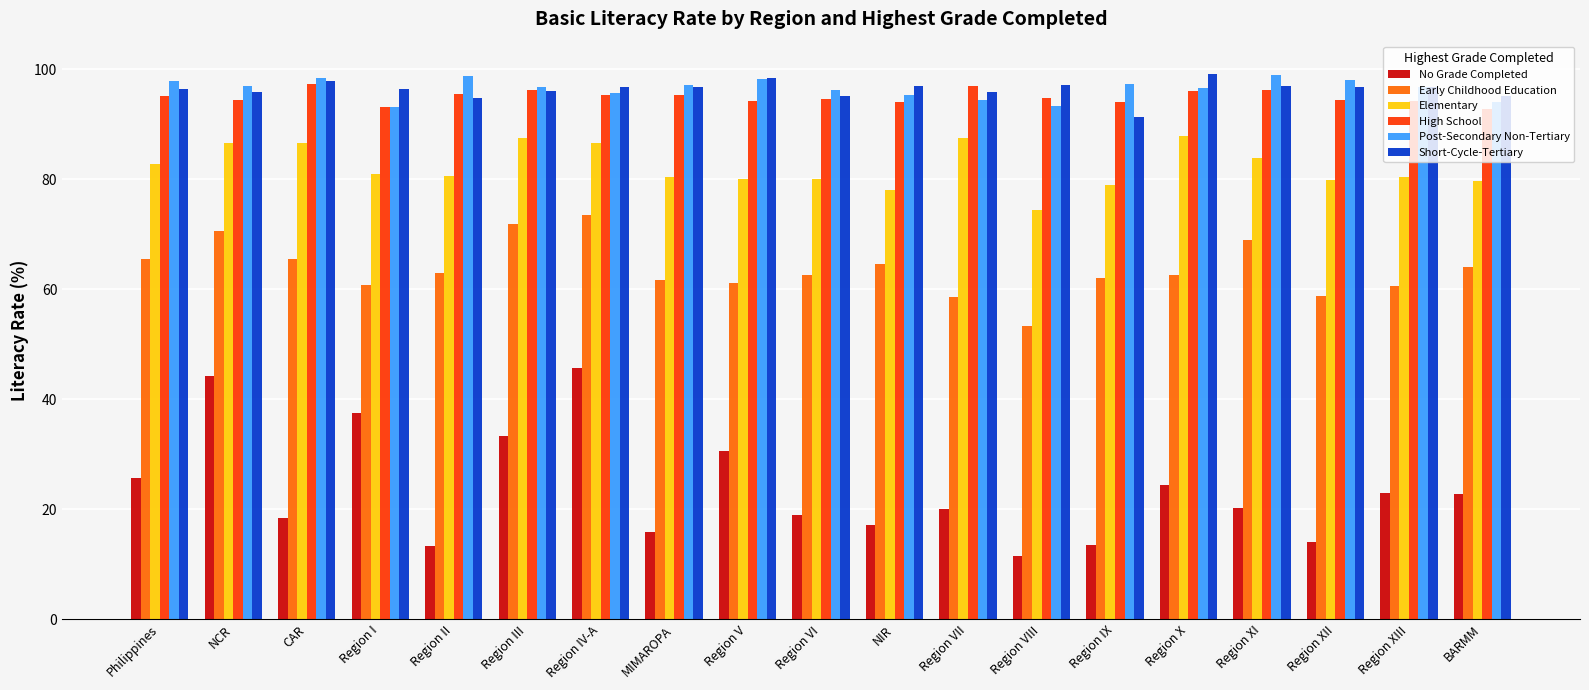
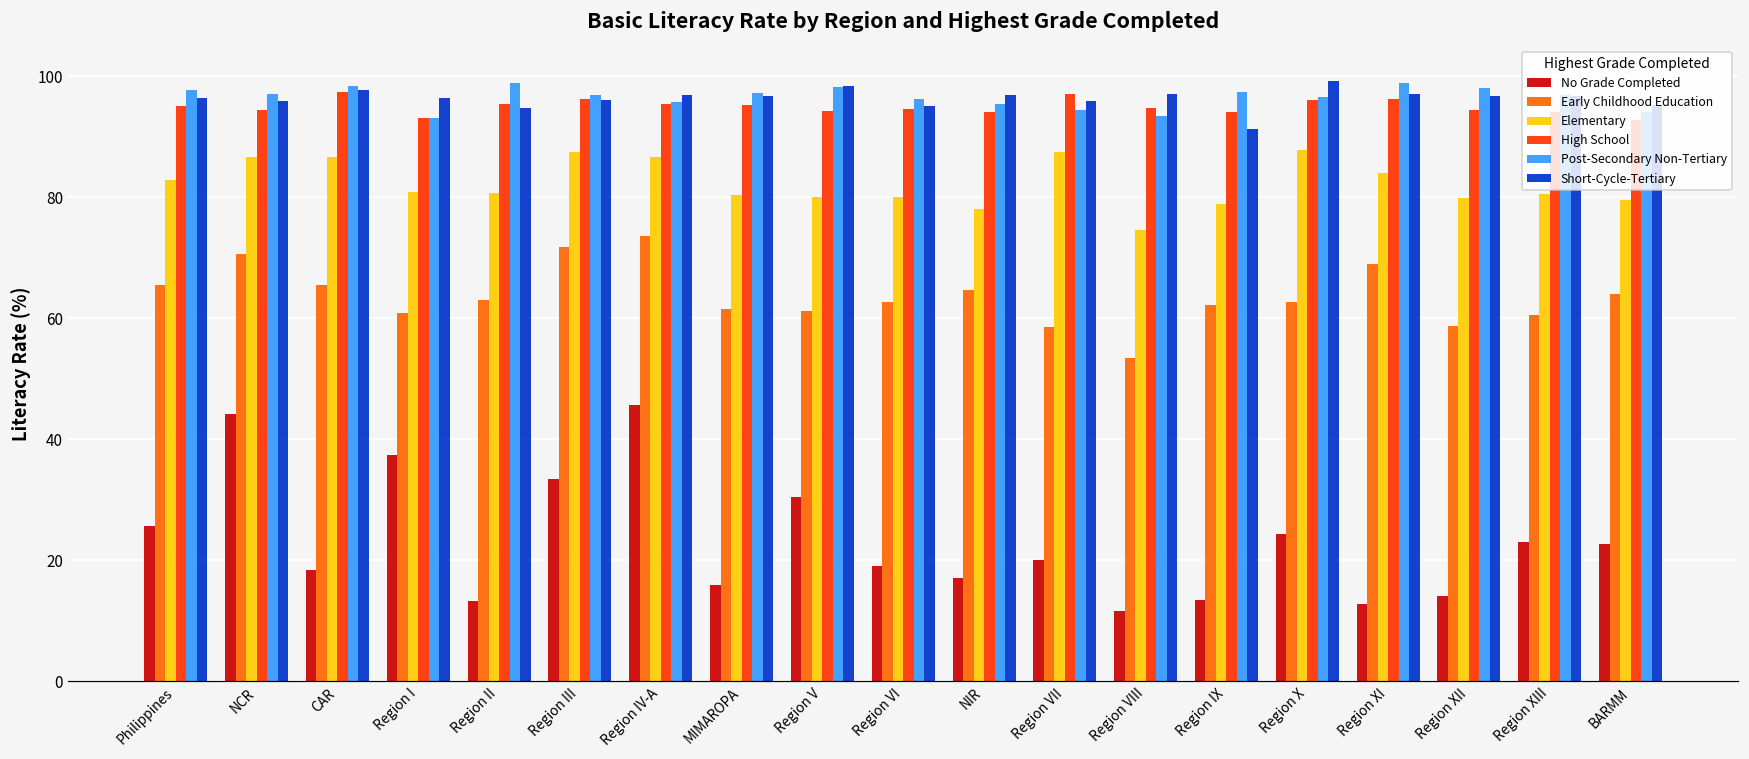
  {
    "No Grade Completed": {
      "Philippines": 26,
      "NCR": 44,
      "CAR": 18,
      "Region I": 37,
      "Region II": 13,
      "Region III": 33,
      "Region IV-A": 46,
      "MIMAROPA": 16,
      "Region V": 31,
      "Region VI": 19,
      "NIR": 17,
      "Region VII": 20,
      "Region VIII": 12,
      "Region IX": 13,
      "Region X": 24,
-     "Region XI": 20,
+     "Region XI": 13,
      "Region XII": 14,
      "Region XIII": 23,
      "BARMM": 23
    },
    "Elementary": {
      "Philippines": 83,
      "NCR": 87,
      "CAR": 87,
      "Region I": 81,
      "Region II": 81,
      "Region III": 87,
      "Region IV-A": 87,
      "MIMAROPA": 80,
      "Region V": 80,
      "Region VI": 80,
      "NIR": 78,
      "Region VII": 88,
      "Region VIII": 74,
      "Region IX": 79,
      "Region X": 88,
      "Region XI": 84,
      "Region XII": 80,
      "Region XIII": 80,
      "BARMM": 80
    },
    "Post-Secondary Non-Tertiary": {
      "Philippines": 98,
      "NCR": 97,
      "CAR": 98,
      "Region I": 93,
      "Region II": 99,
      "Region III": 97,
      "Region IV-A": 96,
      "MIMAROPA": 97,
      "Region V": 98,
      "Region VI": 96,
      "NIR": 95,
      "Region VII": 94,
      "Region VIII": 93,
      "Region IX": 97,
      "Region X": 97,
      "Region XI": 99,
      "Region XII": 98
    },
    "Short-Cycle-Tertiary": {
      "Philippines": 96,
      "NCR": 96,
      "CAR": 98,
      "Region I": 96,
      "Region II": 95,
      "Region III": 96,
      "Region IV-A": 97,
      "MIMAROPA": 97,
      "Region V": 98,
      "Region VI": 95,
      "NIR": 97,
      "Region VII": 96,
      "Region VIII": 97,
      "Region IX": 91,
      "Region X": 99,
      "Region XI": 97,
      "Region XII": 97
    }
  }
